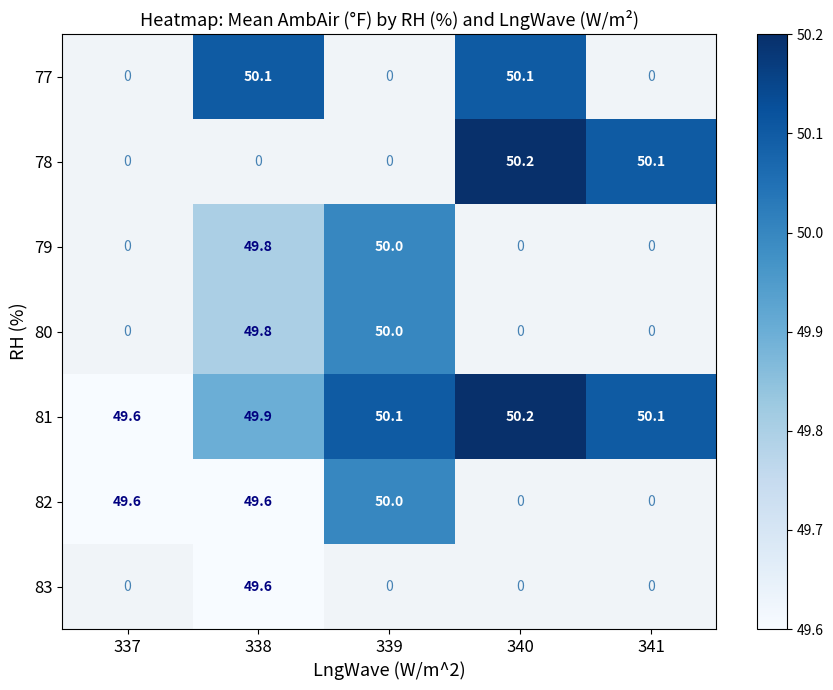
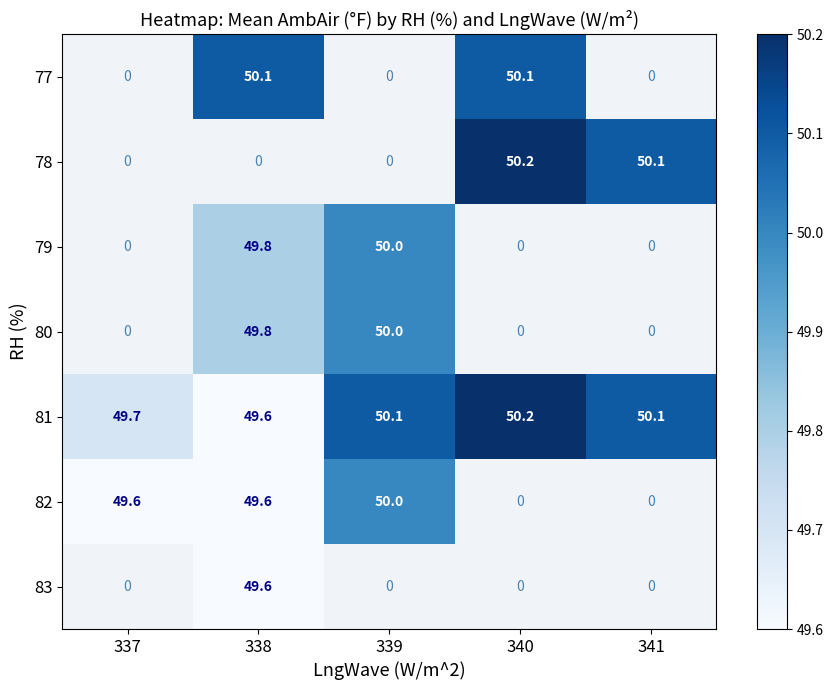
  {
    "77": {
      "338": 50.1,
      "340": 50.1
    },
    "78": {
      "340": 50.2,
      "341": 50.1
    },
    "79": {
      "338": 49.8,
      "339": 50.0
    },
    "80": {
      "338": 49.8,
      "339": 50.0
    },
    "81": {
-     "337": 49.6,
-     "338": 49.9,
+     "337": 49.7,
+     "338": 49.6,
      "339": 50.1,
      "340": 50.2,
      "341": 50.1
    },
    "82": {
      "337": 49.6,
      "338": 49.6,
      "339": 50.0
    },
    "83": {
      "338": 49.6
    }
  }
